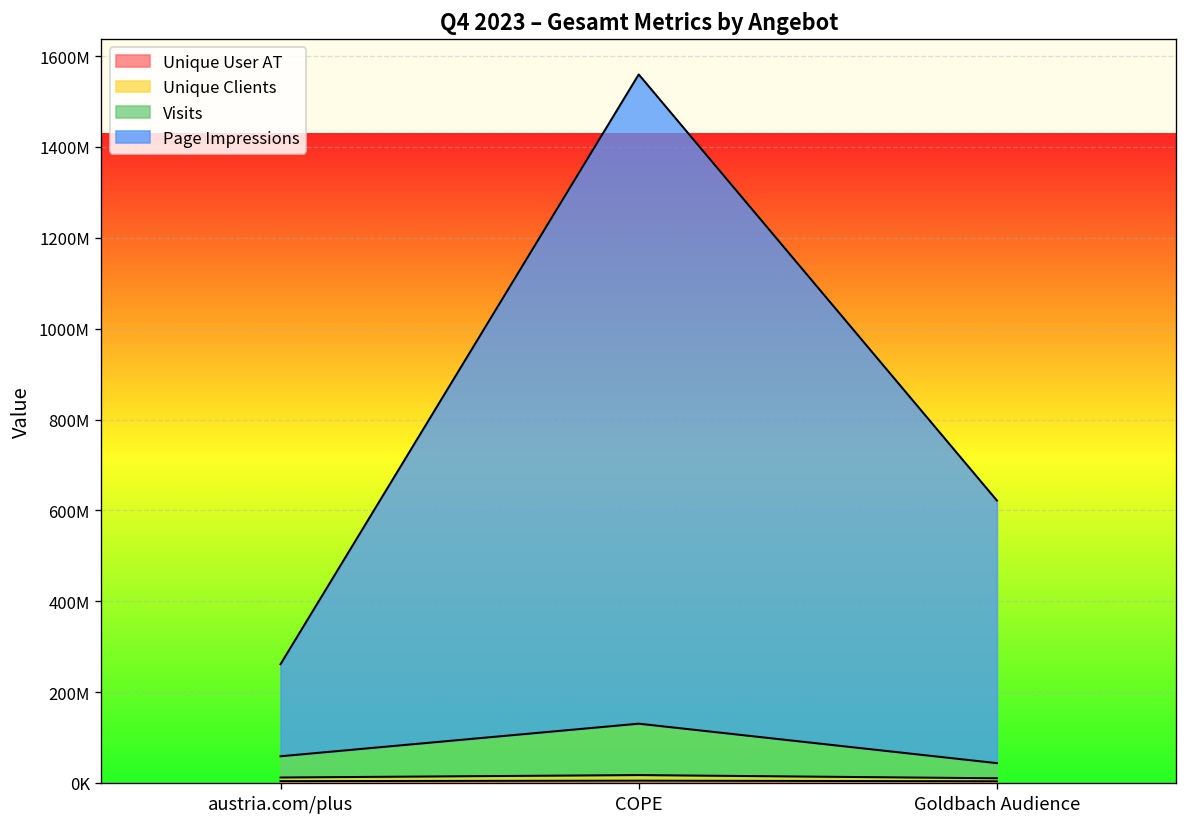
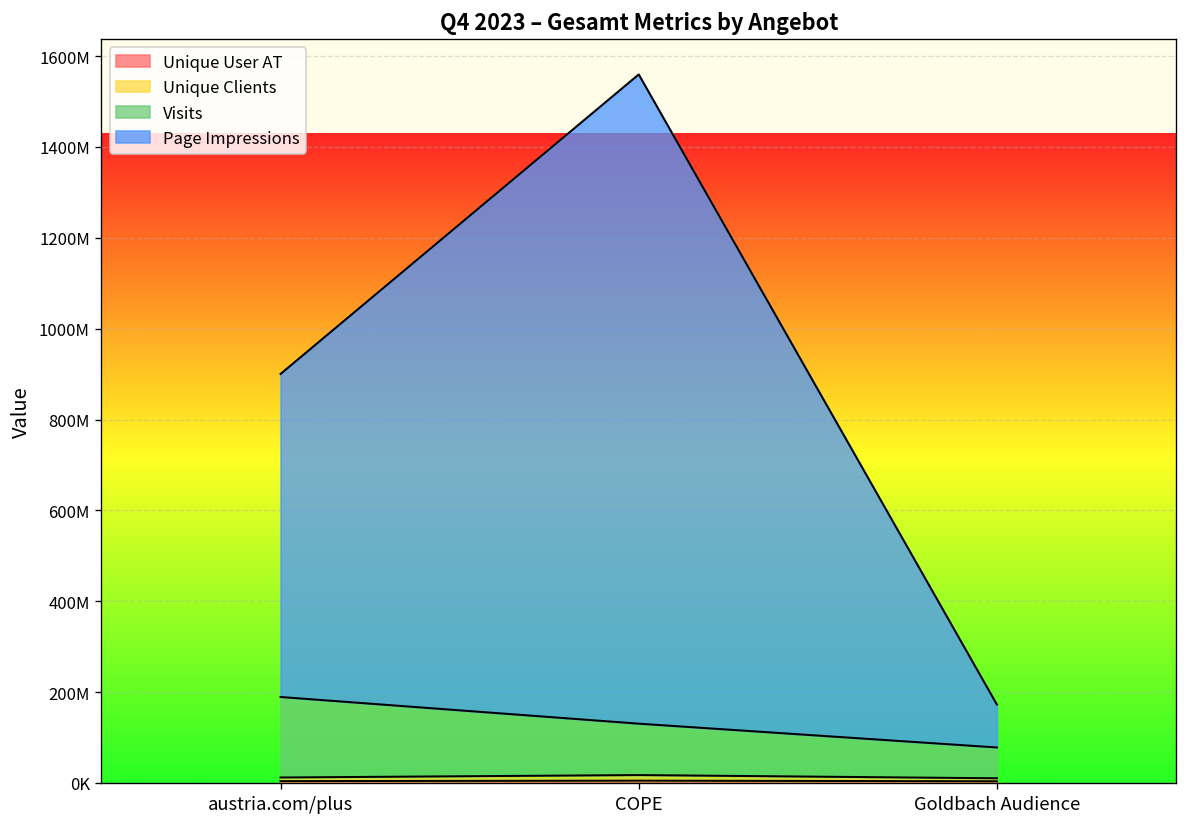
  {
    "Unique User AT": {
      "austria.com/plus": 0,
      "COPE": 0
    },
    "Unique Clients": {
      "austria.com/plus": 10000000,
      "COPE": 10000000
    },
    "Visits": {
-     "austria.com/plus": 50000000,
+     "austria.com/plus": 180000000,
      "COPE": 110000000,
-     "Goldbach Audience": 30000000
+     "Goldbach Audience": 70000000
    },
    "Page Impressions": {
-     "austria.com/plus": 200000000,
+     "austria.com/plus": 710000000,
      "COPE": 1430000000,
-     "Goldbach Audience": 580000000
+     "Goldbach Audience": 90000000
    }
  }
